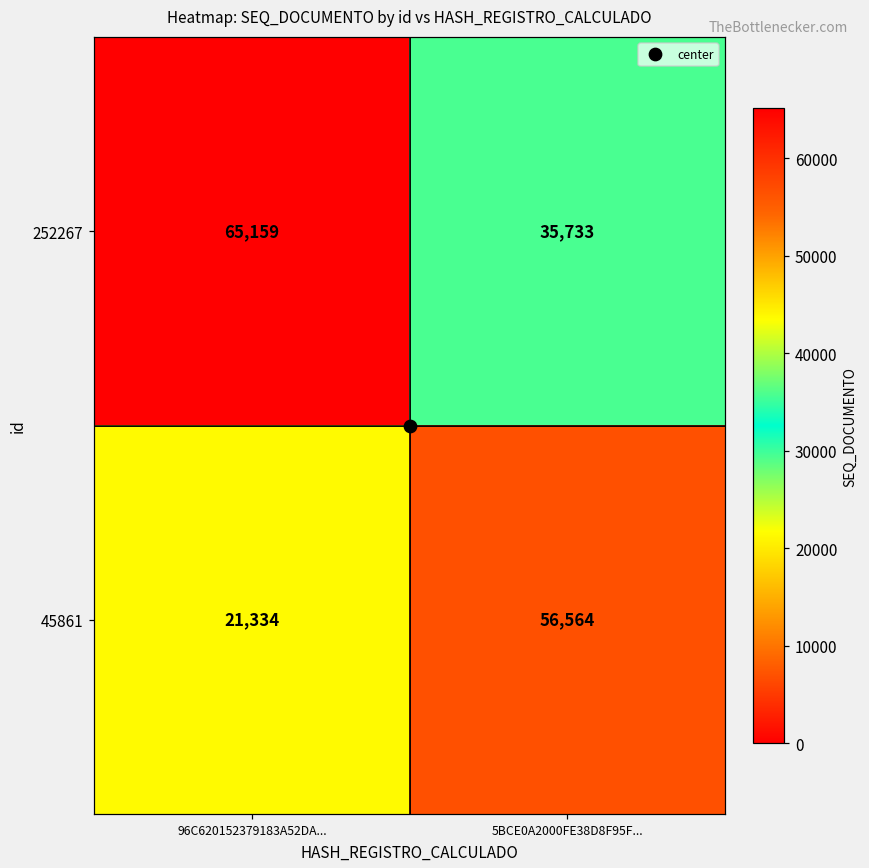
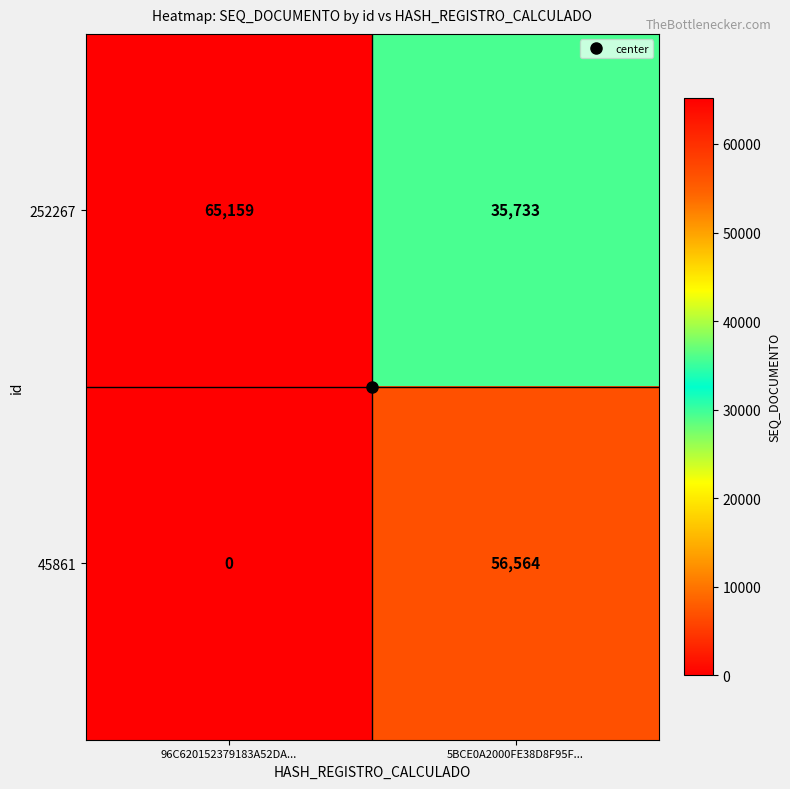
  {
    "252267": {
      "96C620152379183A52DA...": "65,159",
      "5BCE0A2000FE38D8F95F...": "35,733"
    },
    "45861": {
-     "96C620152379183A52DA...": "21,334",
+     "96C620152379183A52DA...": "0",
      "5BCE0A2000FE38D8F95F...": "56,564"
    }
  }
